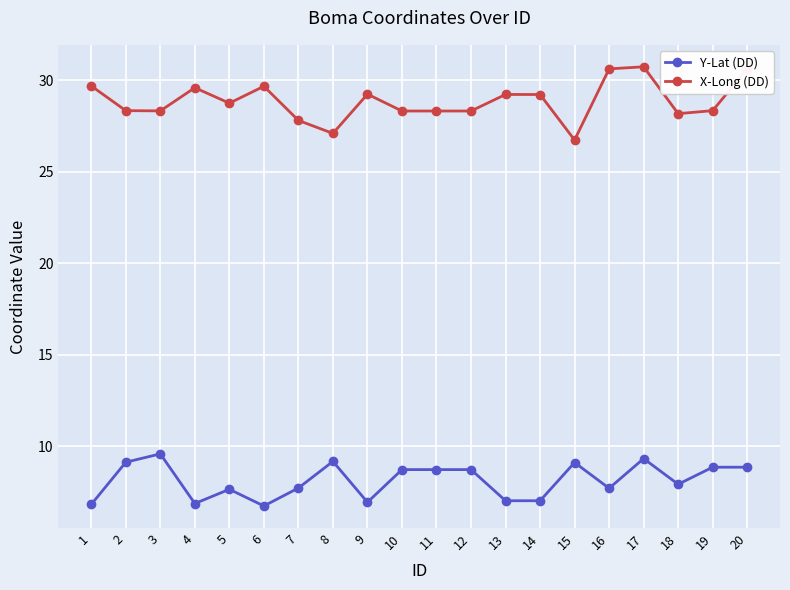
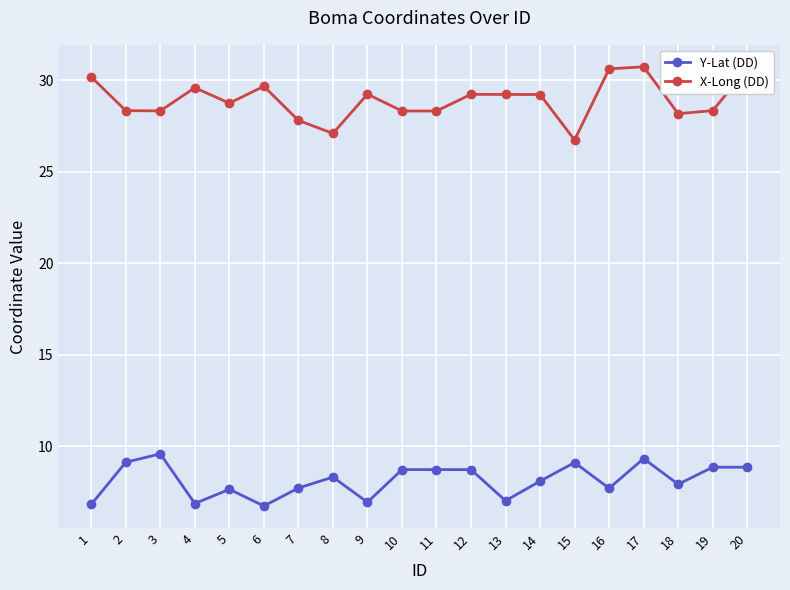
  {
    "Y-Lat (DD)": {
      "1": 6.8,
      "2": 9.1,
      "3": 9.6,
      "4": 6.9,
      "5": 7.6,
      "6": 6.7,
      "7": 7.7,
-     "8": 9.2,
+     "8": 8.3,
      "9": 6.9,
      "10": 8.7,
      "11": 8.7,
      "12": 8.7,
      "13": 7.0,
-     "14": 7.0,
+     "14": 8.1,
      "15": 9.1,
      "16": 7.7,
      "17": 9.3,
      "18": 7.9,
      "19": 8.9,
      "20": 8.9
    },
    "X-Long (DD)": {
-     "1": 29.7,
+     "1": 30.2,
      "2": 28.3,
      "3": 28.3,
      "4": 29.6,
      "5": 28.7,
      "6": 29.7,
      "7": 27.8,
      "8": 27.1,
      "9": 29.2,
      "10": 28.3,
      "11": 28.3,
-     "12": 28.3,
+     "12": 29.2,
      "13": 29.2,
      "14": 29.2,
      "15": 26.7,
      "16": 30.6,
      "17": 30.7,
      "18": 28.2,
      "19": 28.3
    }
  }
